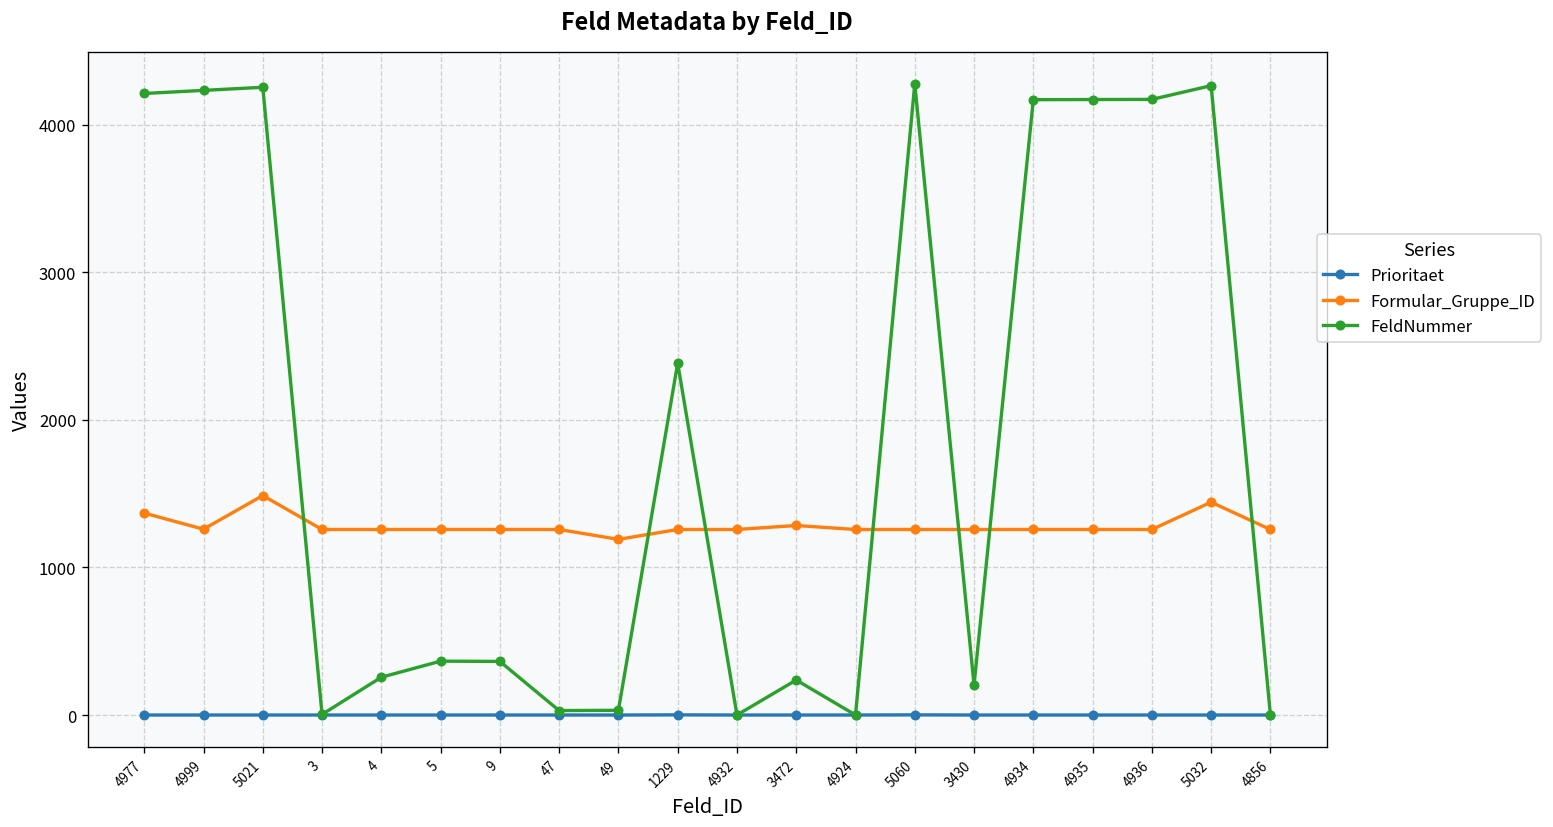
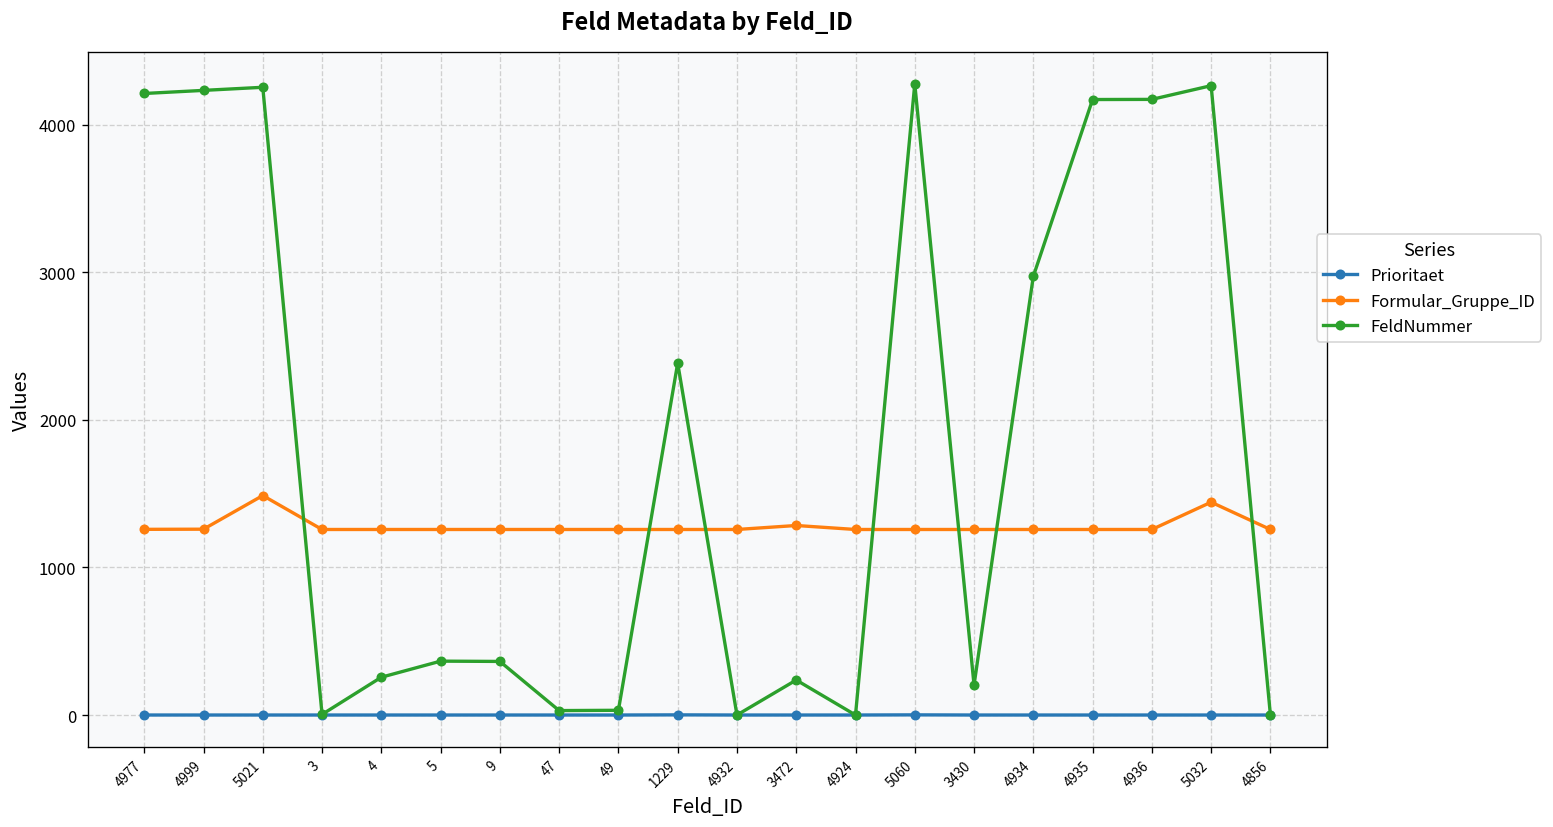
  {
    "Prioritaet": {
      "4977": 0,
      "4999": 0,
      "5021": 0,
      "4": 0,
      "5": 0,
      "9": 0,
      "47": 0,
      "49": 0,
      "1229": 0,
      "3472": 0,
      "5060": 0,
      "3430": 0,
      "4934": 0,
      "4935": 0,
      "4936": 0,
      "5032": 0
    },
    "Formular_Gruppe_ID": {
-     "4977": 1370,
+     "4977": 1260,
      "4999": 1260,
      "5021": 1490,
      "3": 1260,
      "4": 1260,
      "5": 1260,
      "9": 1260,
      "47": 1260,
-     "49": 1190,
+     "49": 1260,
      "1229": 1260,
      "4932": 1260,
      "3472": 1280,
      "4924": 1260,
      "5060": 1260,
      "3430": 1260,
      "4934": 1260,
      "4935": 1260,
      "4936": 1260,
      "5032": 1440,
      "4856": 1260
    },
    "FeldNummer": {
      "4977": 4210,
      "4999": 4230,
      "5021": 4250,
      "4": 260,
      "5": 370,
      "9": 360,
      "47": 30,
      "49": 30,
      "1229": 2380,
      "3472": 240,
      "5060": 4280,
      "3430": 200,
-     "4934": 4170,
+     "4934": 2970,
      "4935": 4170,
      "4936": 4170,
      "5032": 4260
    }
  }
